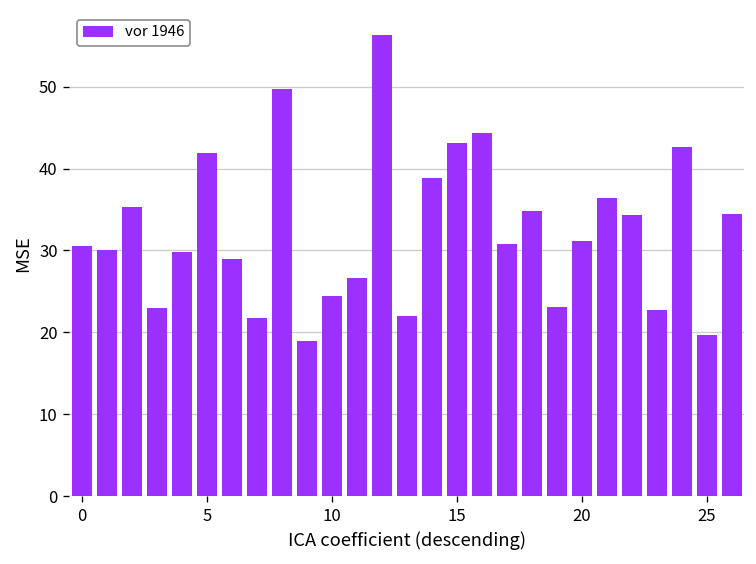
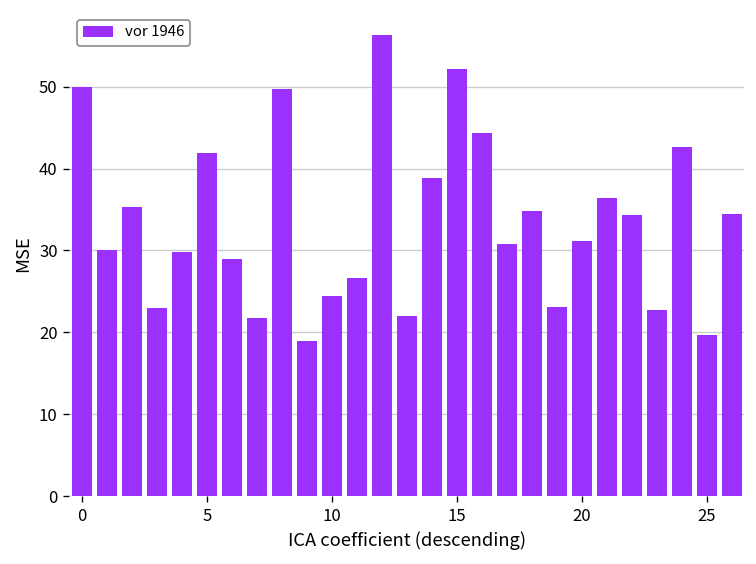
  {
-   "0": 31,
+   "0": 50,
    "5": 42,
    "10": 24,
-   "15": 43,
+   "15": 52,
    "20": 31,
    "25": 20
  }
